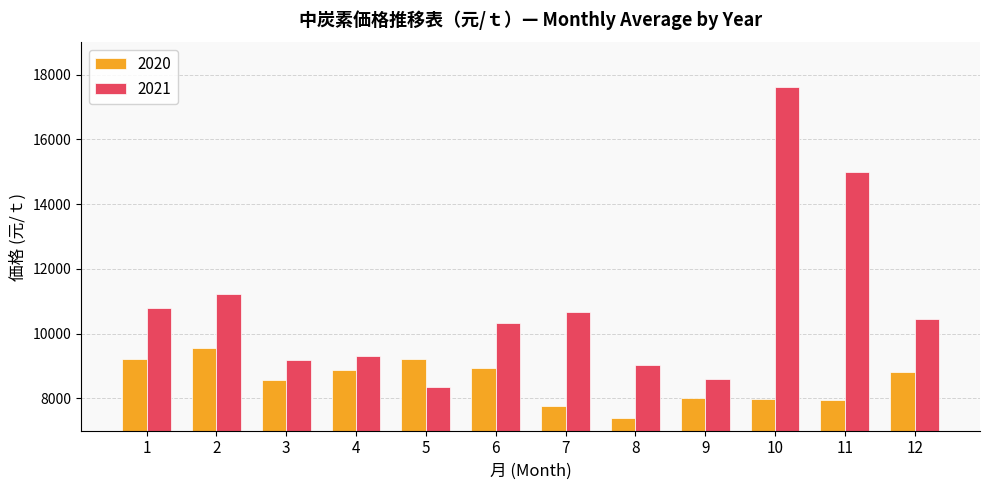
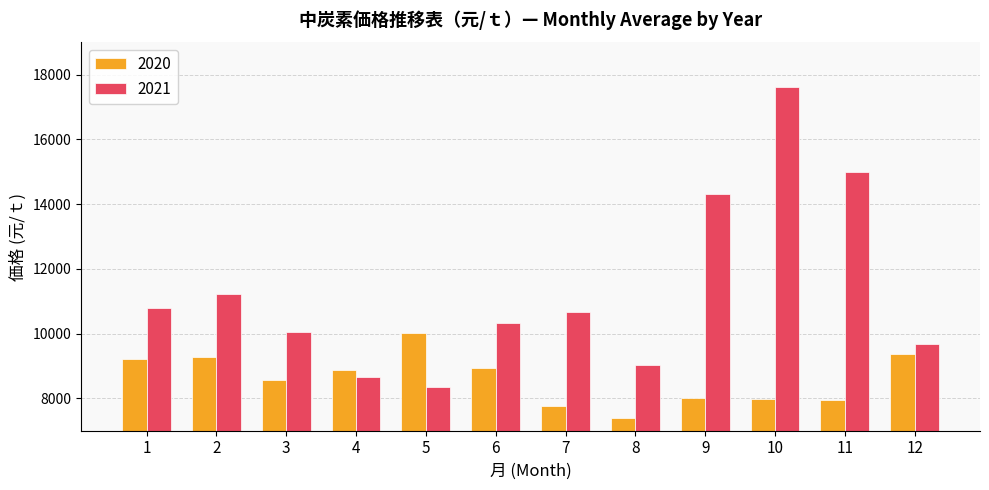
  {
    "2020": {
      "1": 9200,
-     "2": 9500,
+     "2": 9300,
      "3": 8600,
      "4": 8900,
-     "5": 9200,
+     "5": 10000,
      "6": 9000,
      "7": 7700,
      "8": 7400,
      "9": 8000,
      "10": 8000,
      "11": 8000,
-     "12": 8800
+     "12": 9400
    },
    "2021": {
      "1": 10800,
      "2": 11200,
-     "3": 9200,
-     "4": 9300,
+     "3": 10100,
+     "4": 8700,
      "5": 8300,
      "6": 10300,
      "7": 10700,
      "8": 9000,
-     "9": 8600,
+     "9": 14300,
      "10": 17600,
      "11": 15000,
-     "12": 10500
+     "12": 9700
    }
  }
